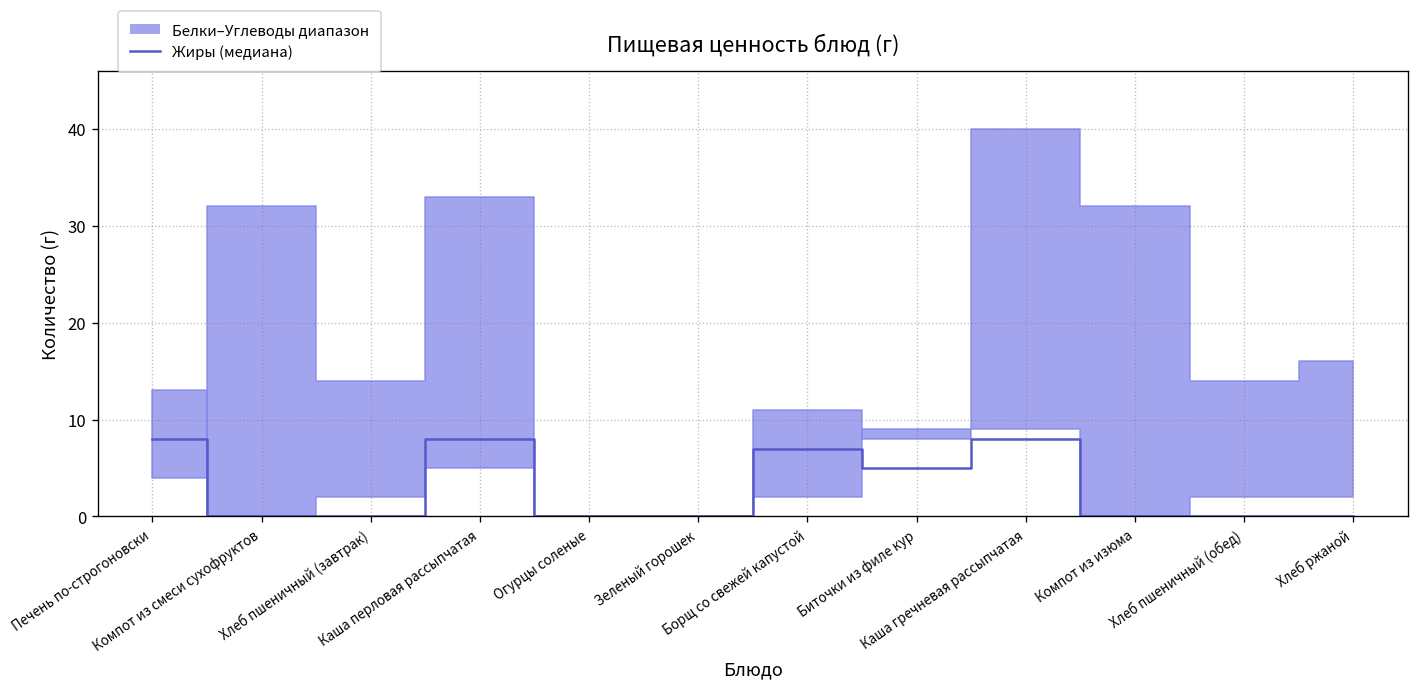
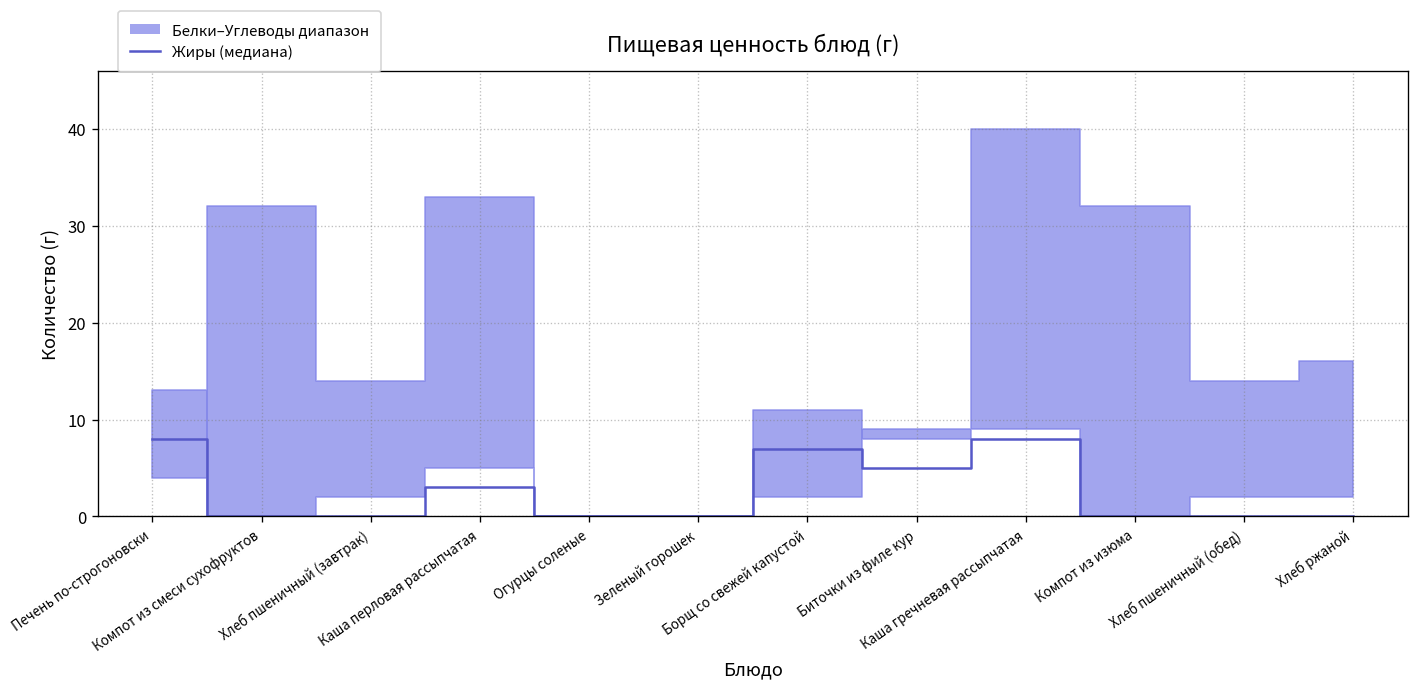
  {
    "Жиры (медиана)": {
      "Печень по-строгоновски": 8,
      "Компот из смеси сухофруктов": 0,
      "Хлеб пшеничный (завтрак)": 0,
-     "Каша перловая рассыпчатая": 8,
+     "Каша перловая рассыпчатая": 3,
      "Огурцы соленые": 0,
      "Зеленый горошек": 0,
      "Борщ со свежей капустой": 7,
      "Биточки из филе кур": 5,
      "Каша гречневая рассыпчатая": 8,
      "Компот из изюма": 0,
      "Хлеб пшеничный (обед)": 0,
      "Хлеб ржаной": 0
    }
  }
